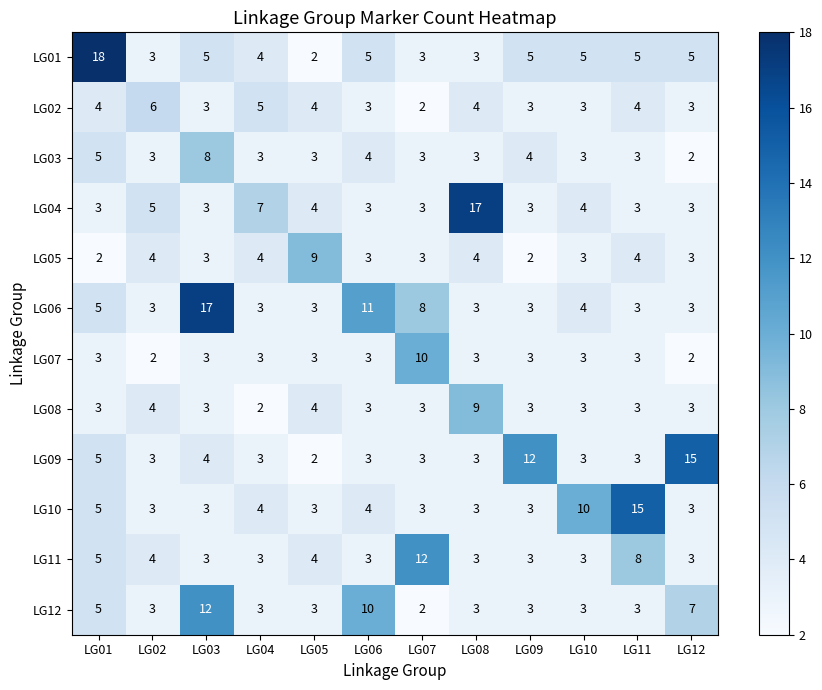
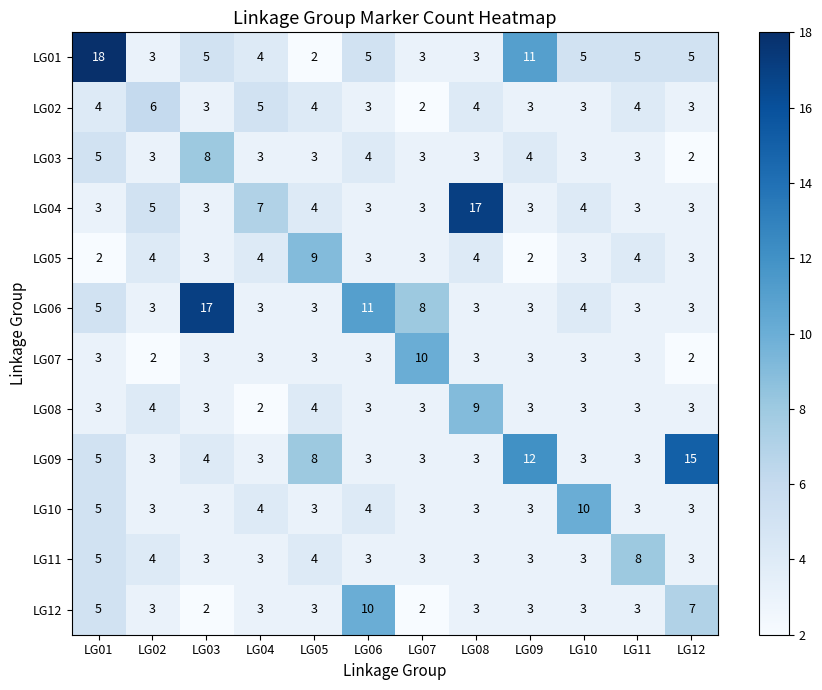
  {
    "LG01": {
      "LG01": 18,
      "LG02": 3,
      "LG03": 5,
      "LG04": 4,
      "LG05": 2,
      "LG06": 5,
      "LG07": 3,
      "LG08": 3,
-     "LG09": 5,
+     "LG09": 11,
      "LG10": 5,
      "LG11": 5,
      "LG12": 5
    },
    "LG02": {
      "LG01": 4,
      "LG02": 6,
      "LG03": 3,
      "LG04": 5,
      "LG05": 4,
      "LG06": 3,
      "LG07": 2,
      "LG08": 4,
      "LG09": 3,
      "LG10": 3,
      "LG11": 4,
      "LG12": 3
    },
    "LG03": {
      "LG01": 5,
      "LG02": 3,
      "LG03": 8,
      "LG04": 3,
      "LG05": 3,
      "LG06": 4,
      "LG07": 3,
      "LG08": 3,
      "LG09": 4,
      "LG10": 3,
      "LG11": 3,
      "LG12": 2
    },
    "LG04": {
      "LG01": 3,
      "LG02": 5,
      "LG03": 3,
      "LG04": 7,
      "LG05": 4,
      "LG06": 3,
      "LG07": 3,
      "LG08": 17,
      "LG09": 3,
      "LG10": 4,
      "LG11": 3,
      "LG12": 3
    },
    "LG05": {
      "LG01": 2,
      "LG02": 4,
      "LG03": 3,
      "LG04": 4,
      "LG05": 9,
      "LG06": 3,
      "LG07": 3,
      "LG08": 4,
      "LG09": 2,
      "LG10": 3,
      "LG11": 4,
      "LG12": 3
    },
    "LG06": {
      "LG01": 5,
      "LG02": 3,
      "LG03": 17,
      "LG04": 3,
      "LG05": 3,
      "LG06": 11,
      "LG07": 8,
      "LG08": 3,
      "LG09": 3,
      "LG10": 4,
      "LG11": 3,
      "LG12": 3
    },
    "LG07": {
      "LG01": 3,
      "LG02": 2,
      "LG03": 3,
      "LG04": 3,
      "LG05": 3,
      "LG06": 3,
      "LG07": 10,
      "LG08": 3,
      "LG09": 3,
      "LG10": 3,
      "LG11": 3,
      "LG12": 2
    },
    "LG08": {
      "LG01": 3,
      "LG02": 4,
      "LG03": 3,
      "LG04": 2,
      "LG05": 4,
      "LG06": 3,
      "LG07": 3,
      "LG08": 9,
      "LG09": 3,
      "LG10": 3,
      "LG11": 3,
      "LG12": 3
    },
    "LG09": {
      "LG01": 5,
      "LG02": 3,
      "LG03": 4,
      "LG04": 3,
-     "LG05": 2,
+     "LG05": 8,
      "LG06": 3,
      "LG07": 3,
      "LG08": 3,
      "LG09": 12,
      "LG10": 3,
      "LG11": 3,
      "LG12": 15
    },
    "LG10": {
      "LG01": 5,
      "LG02": 3,
      "LG03": 3,
      "LG04": 4,
      "LG05": 3,
      "LG06": 4,
      "LG07": 3,
      "LG08": 3,
      "LG09": 3,
      "LG10": 10,
-     "LG11": 15,
+     "LG11": 3,
      "LG12": 3
    },
    "LG11": {
      "LG01": 5,
      "LG02": 4,
      "LG03": 3,
      "LG04": 3,
      "LG05": 4,
      "LG06": 3,
-     "LG07": 12,
+     "LG07": 3,
      "LG08": 3,
      "LG09": 3,
      "LG10": 3,
      "LG11": 8,
      "LG12": 3
    },
    "LG12": {
      "LG01": 5,
      "LG02": 3,
-     "LG03": 12,
+     "LG03": 2,
      "LG04": 3,
      "LG05": 3,
      "LG06": 10,
      "LG07": 2,
      "LG08": 3,
      "LG09": 3,
      "LG10": 3,
      "LG11": 3,
      "LG12": 7
    }
  }
